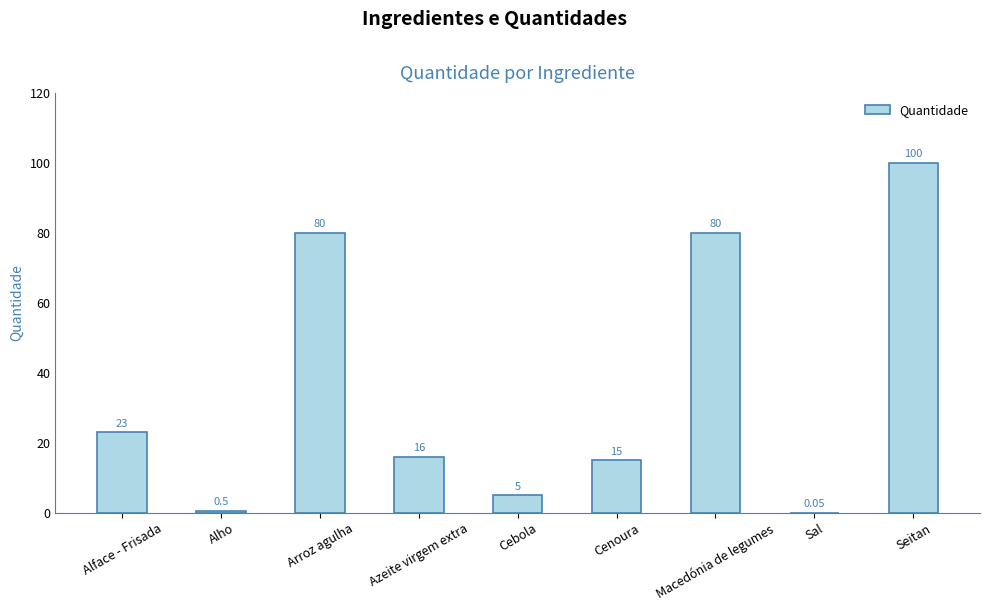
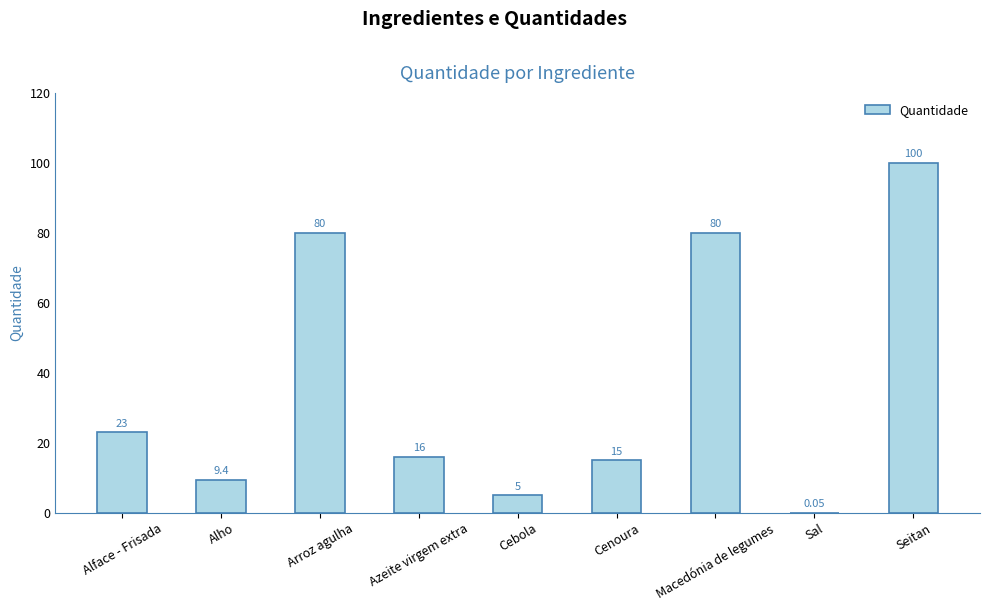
  {
    "Alface - Frisada": 23,
-   "Alho": 0.5,
+   "Alho": 9.4,
    "Arroz agulha": 80,
    "Azeite virgem extra": 16,
    "Cebola": 5,
    "Cenoura": 15,
    "Macedónia de legumes": 80,
    "Sal": 0.05,
    "Seitan": 100
  }
